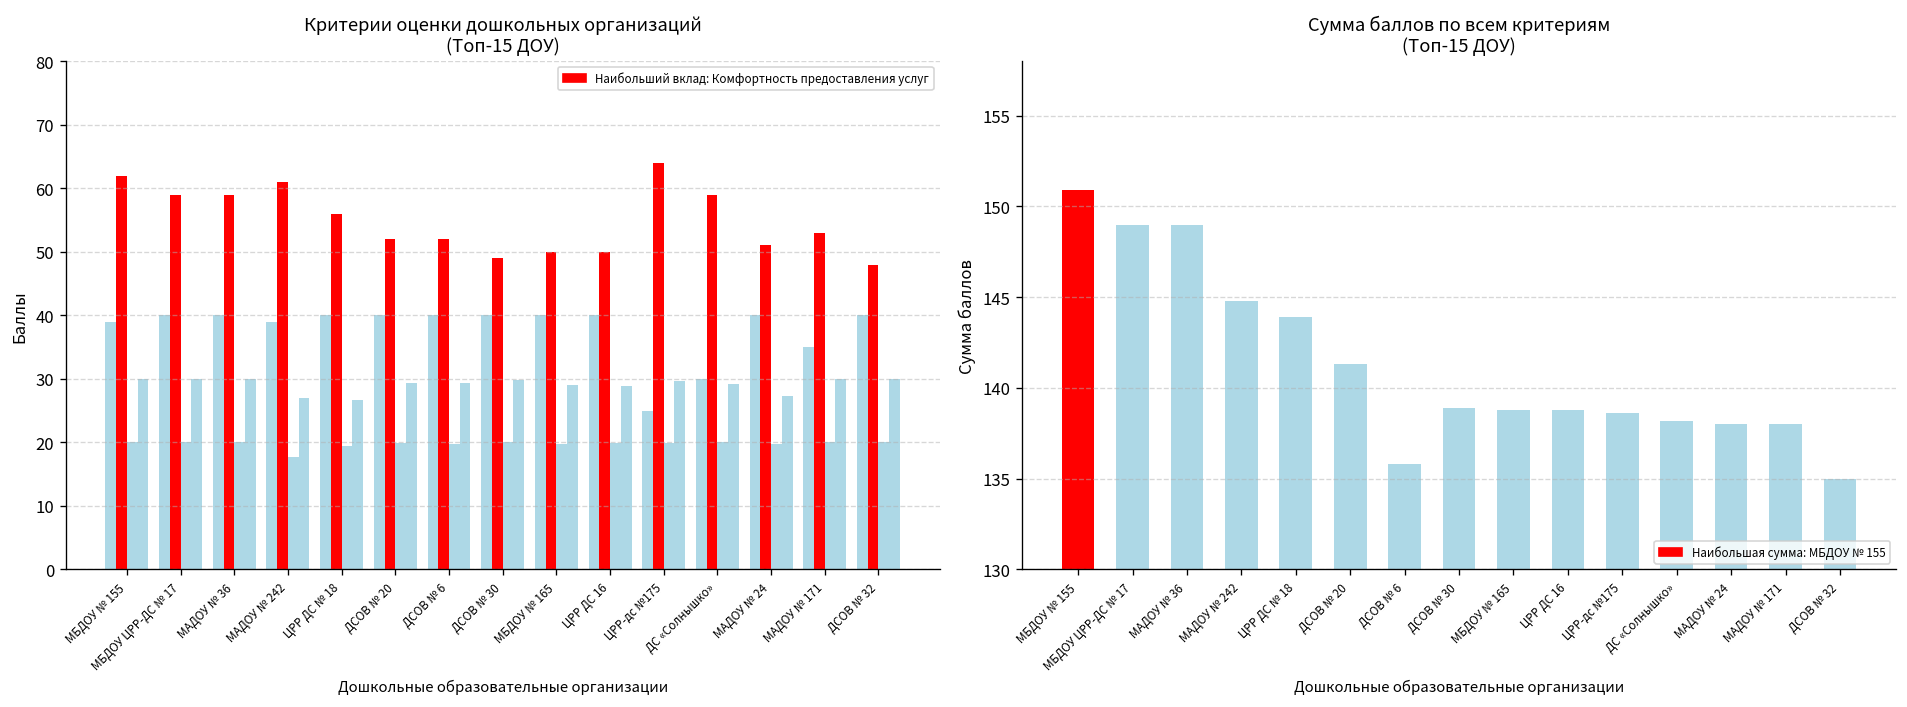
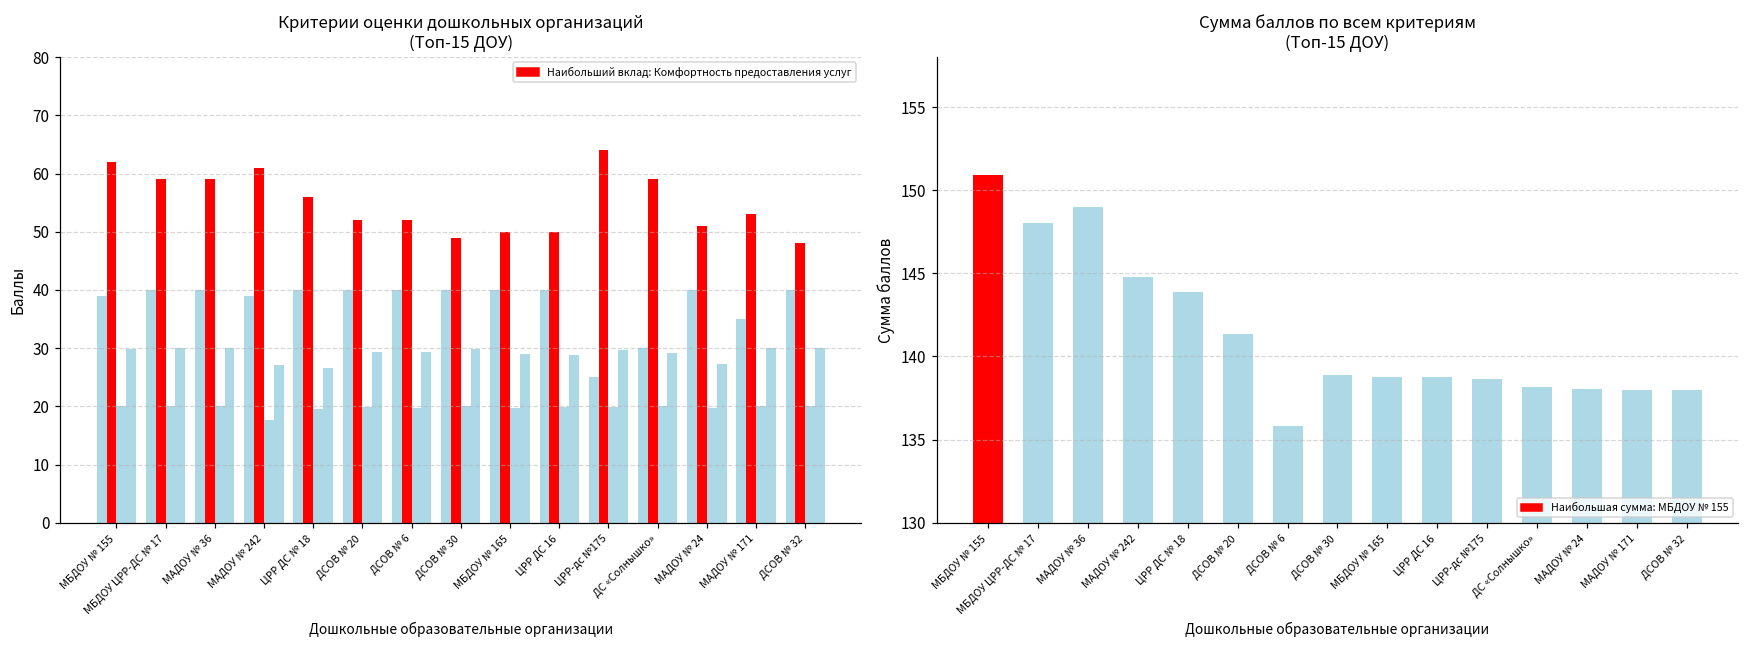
  {
    "Сумма баллов по всем критериям (Топ-15 ДОУ)": {
      "МБДОУ № 155": 151,
-     "МБДОУ ЦРР-ДС № 17": 149,
+     "МБДОУ ЦРР-ДС № 17": 148,
      "МАДОУ № 36": 149,
      "МАДОУ № 242": 144.8,
      "ЦРР ДС № 18": 144,
      "ДСОВ № 20": 141.3,
      "ДСОВ № 6": 135.8,
      "ДСОВ № 30": 139,
      "МБДОУ № 165": 138.8,
      "ЦРР ДС 16": 138.8,
      "ЦРР-дс №175": 138.6,
      "ДС «Солнышко»": 138.2,
      "МАДОУ № 24": 138,
      "МАДОУ № 171": 138,
-     "ДСОВ № 32": 135
+     "ДСОВ № 32": 138
    }
  }
